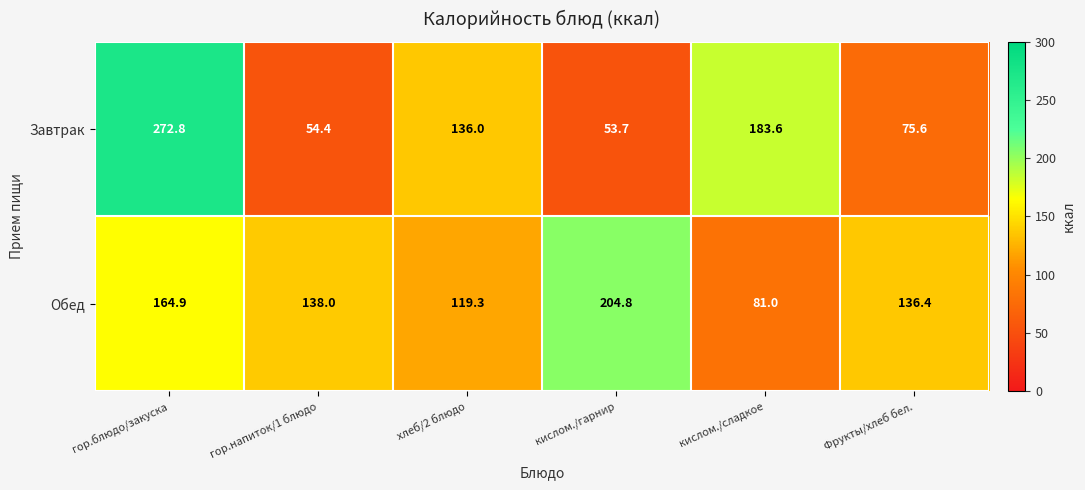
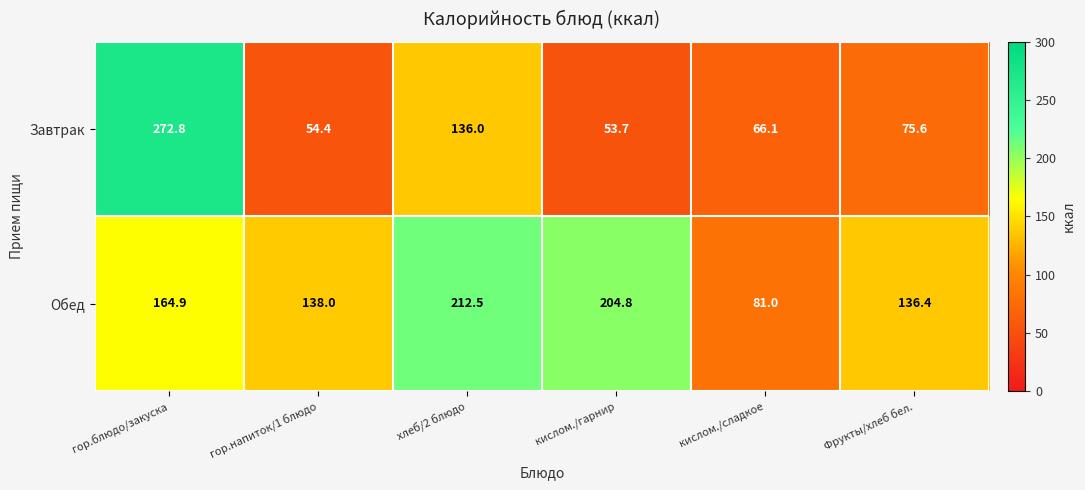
  {
    "Завтрак": {
      "гор.блюдо/закуска": 272.8,
      "гор.напиток/1 блюдо": 54.4,
      "хлеб/2 блюдо": 136.0,
      "кислом./гарнир": 53.7,
-     "кислом./сладкое": 183.6,
+     "кислом./сладкое": 66.1,
      "Фрукты/хлеб бел.": 75.6
    },
    "Обед": {
      "гор.блюдо/закуска": 164.9,
      "гор.напиток/1 блюдо": 138.0,
-     "хлеб/2 блюдо": 119.3,
+     "хлеб/2 блюдо": 212.5,
      "кислом./гарнир": 204.8,
      "кислом./сладкое": 81.0,
      "Фрукты/хлеб бел.": 136.4
    }
  }
